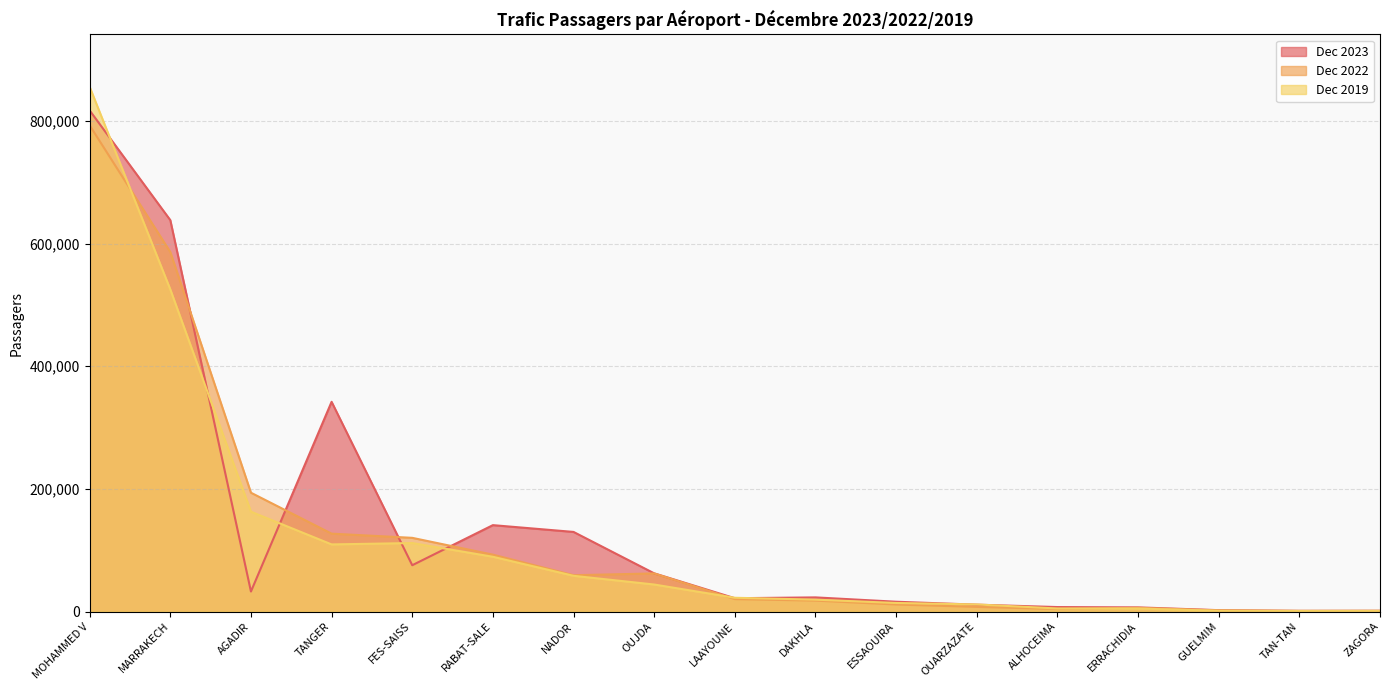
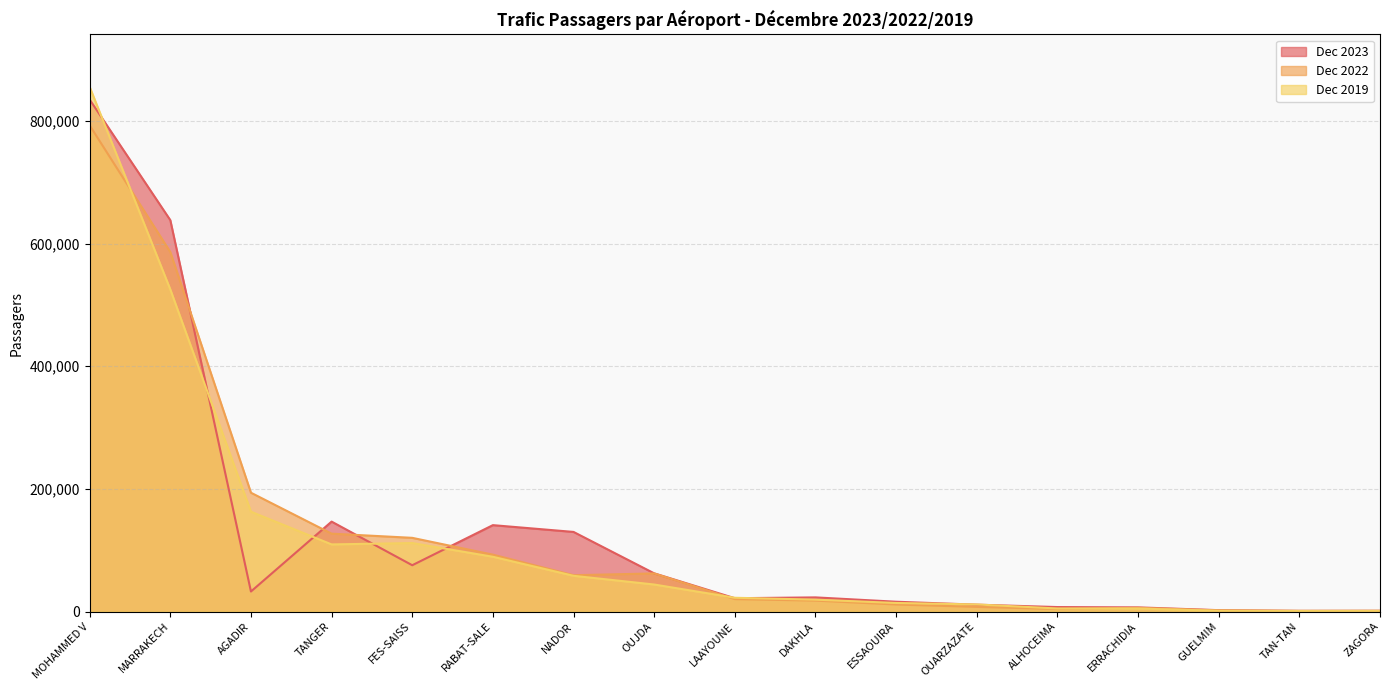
  {
    "Dec 2023": {
-     "MOHAMMED V": "820,000",
+     "MOHAMMED V": "830,000",
      "MARRAKECH": "640,000",
      "AGADIR": "30,000",
-     "TANGER": "340,000",
+     "TANGER": "150,000",
      "FES-SAISS": "80,000",
      "RABAT-SALE": "140,000",
      "NADOR": "130,000"
    }
  }
